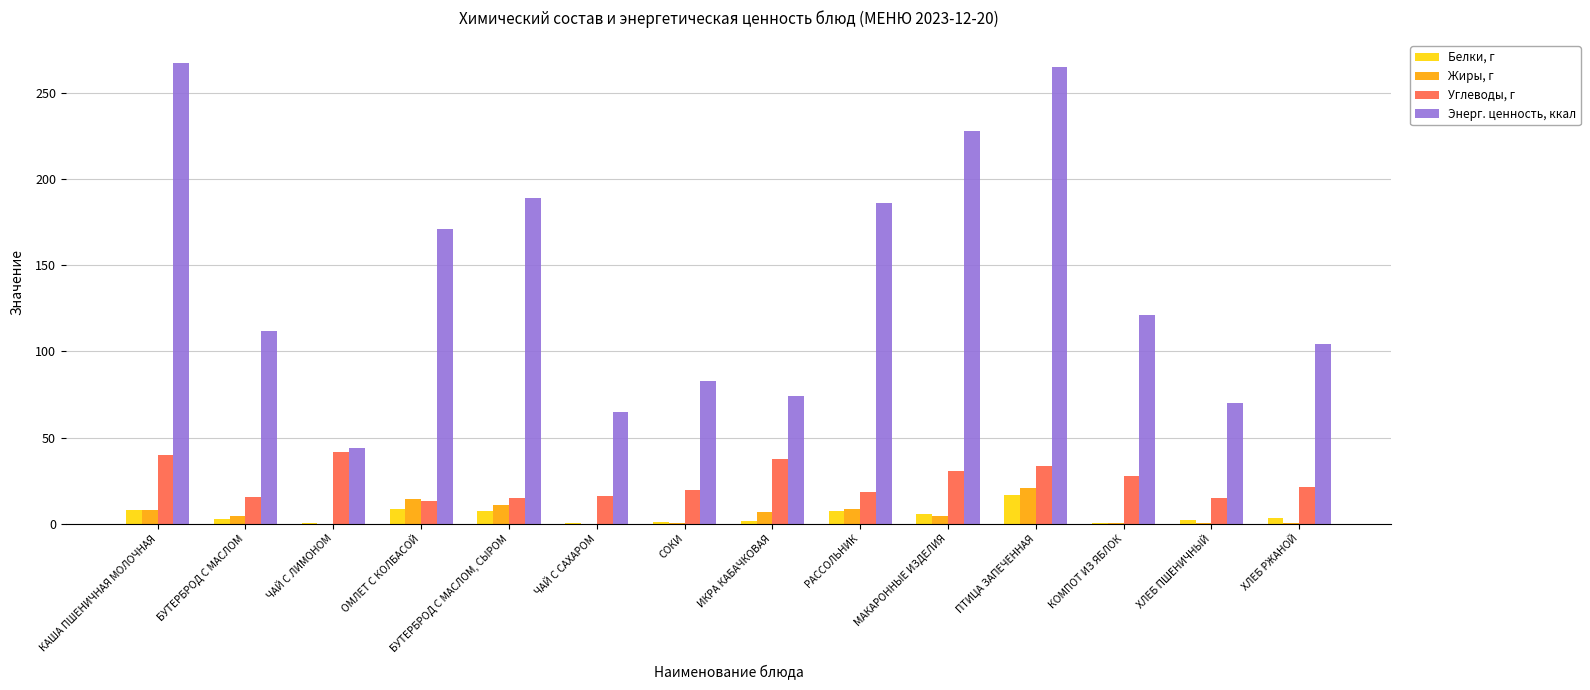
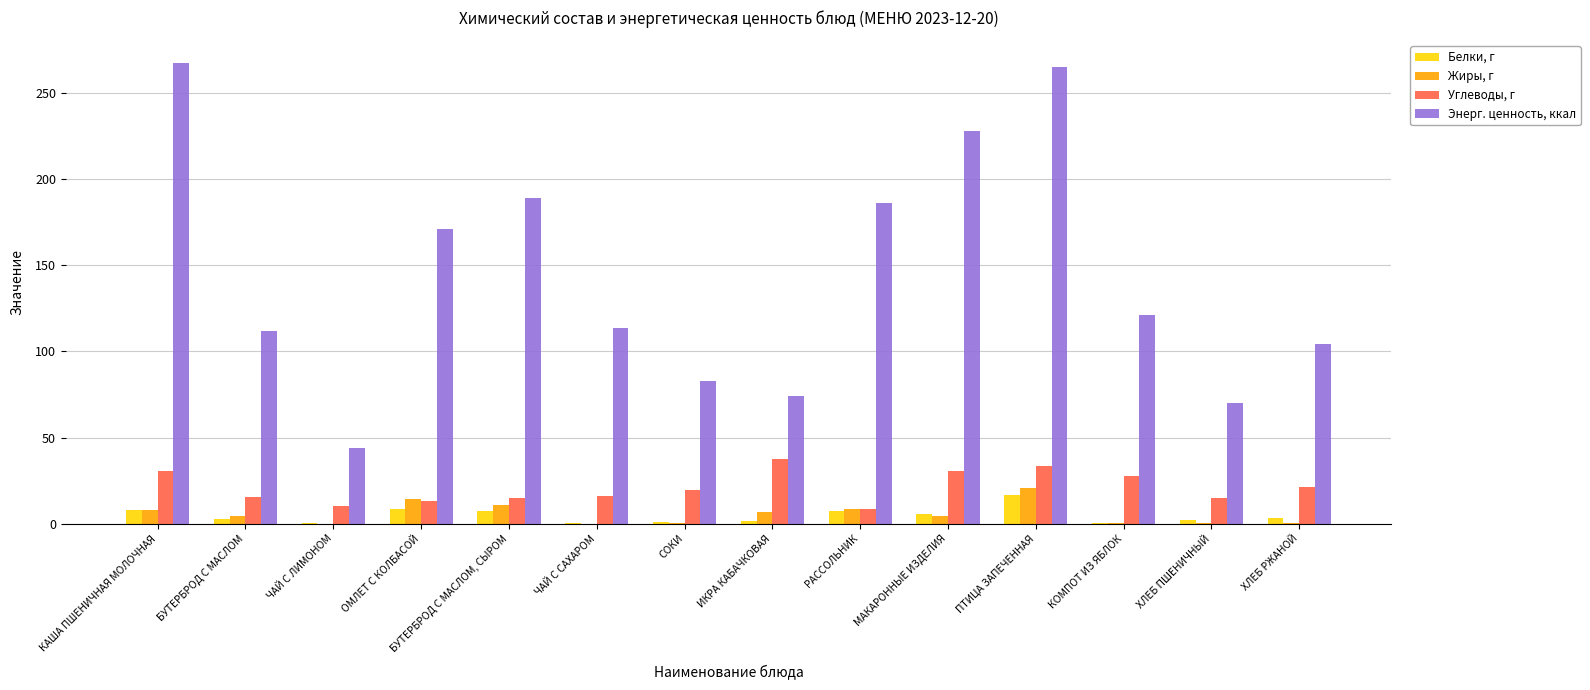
  {
    "Углеводы, г": {
-     "КАША ПШЕНИЧНАЯ МОЛОЧНАЯ": 40,
+     "КАША ПШЕНИЧНАЯ МОЛОЧНАЯ": 31,
      "БУТЕРБРОД С МАСЛОМ": 15,
-     "ЧАЙ С ЛИМОНОМ": 42,
+     "ЧАЙ С ЛИМОНОМ": 11,
      "ОМЛЕТ С КОЛБАСОЙ": 13,
      "БУТЕРБРОД С МАСЛОМ, СЫРОМ": 15,
      "ЧАЙ С САХАРОМ": 16,
      "СОКИ": 20,
      "ИКРА КАБАЧКОВАЯ": 37,
-     "РАССОЛЬНИК": 19,
+     "РАССОЛЬНИК": 9,
      "МАКАРОННЫЕ ИЗДЕЛИЯ": 31,
      "ПТИЦА ЗАПЕЧЕННАЯ": 33,
      "КОМПОТ ИЗ ЯБЛОК": 28,
      "ХЛЕБ ПШЕНИЧНЫЙ": 15,
      "ХЛЕБ РЖАНОЙ": 22
    },
    "Энерг. ценность, ккал": {
      "КАША ПШЕНИЧНАЯ МОЛОЧНАЯ": 267,
      "БУТЕРБРОД С МАСЛОМ": 112,
      "ЧАЙ С ЛИМОНОМ": 44,
      "ОМЛЕТ С КОЛБАСОЙ": 171,
      "БУТЕРБРОД С МАСЛОМ, СЫРОМ": 189,
-     "ЧАЙ С САХАРОМ": 65,
+     "ЧАЙ С САХАРОМ": 113,
      "СОКИ": 83,
      "ИКРА КАБАЧКОВАЯ": 74,
      "РАССОЛЬНИК": 186,
      "МАКАРОННЫЕ ИЗДЕЛИЯ": 228,
      "ПТИЦА ЗАПЕЧЕННАЯ": 265,
      "КОМПОТ ИЗ ЯБЛОК": 121,
      "ХЛЕБ ПШЕНИЧНЫЙ": 70,
      "ХЛЕБ РЖАНОЙ": 104
    }
  }
